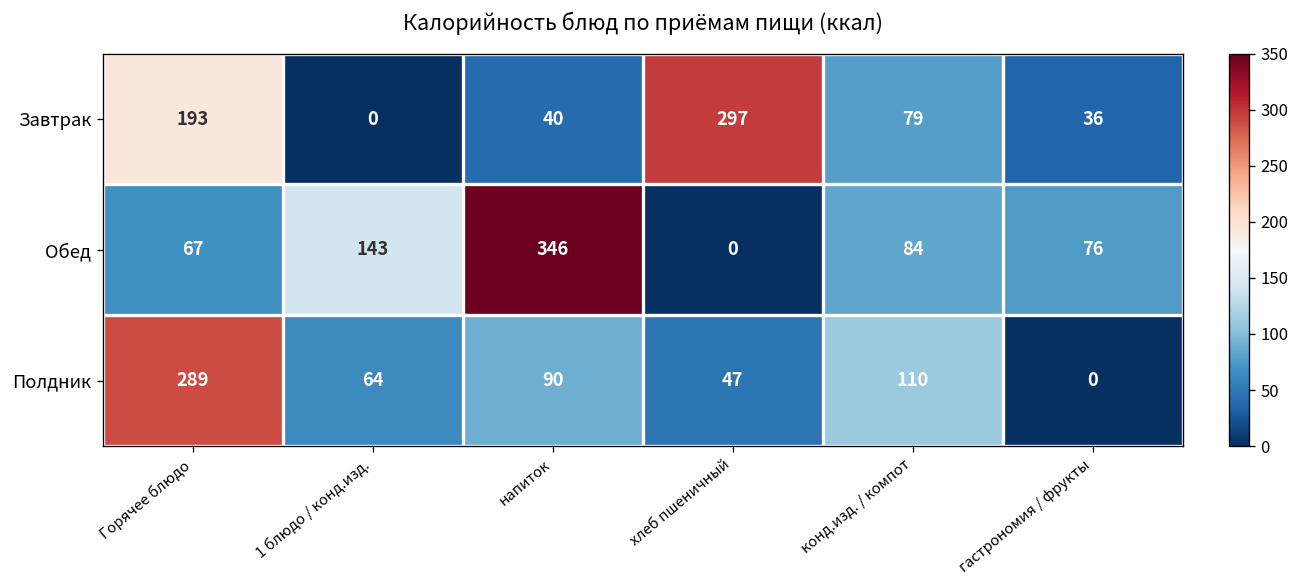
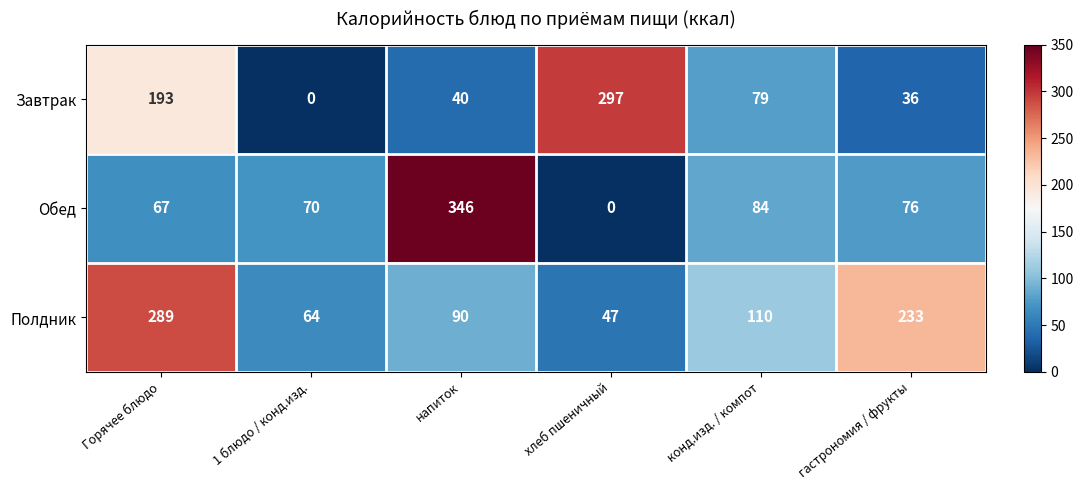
  {
    "Завтрак": {
      "Горячее блюдо": 193,
      "1 блюдо / конд.изд.": 0,
      "напиток": 40,
      "хлеб пшеничный": 297,
      "конд.изд. / компот": 79,
      "гастрономия / фрукты": 36
    },
    "Обед": {
      "Горячее блюдо": 67,
-     "1 блюдо / конд.изд.": 143,
+     "1 блюдо / конд.изд.": 70,
      "напиток": 346,
      "хлеб пшеничный": 0,
      "конд.изд. / компот": 84,
      "гастрономия / фрукты": 76
    },
    "Полдник": {
      "Горячее блюдо": 289,
      "1 блюдо / конд.изд.": 64,
      "напиток": 90,
      "хлеб пшеничный": 47,
      "конд.изд. / компот": 110,
-     "гастрономия / фрукты": 0
+     "гастрономия / фрукты": 233
    }
  }
